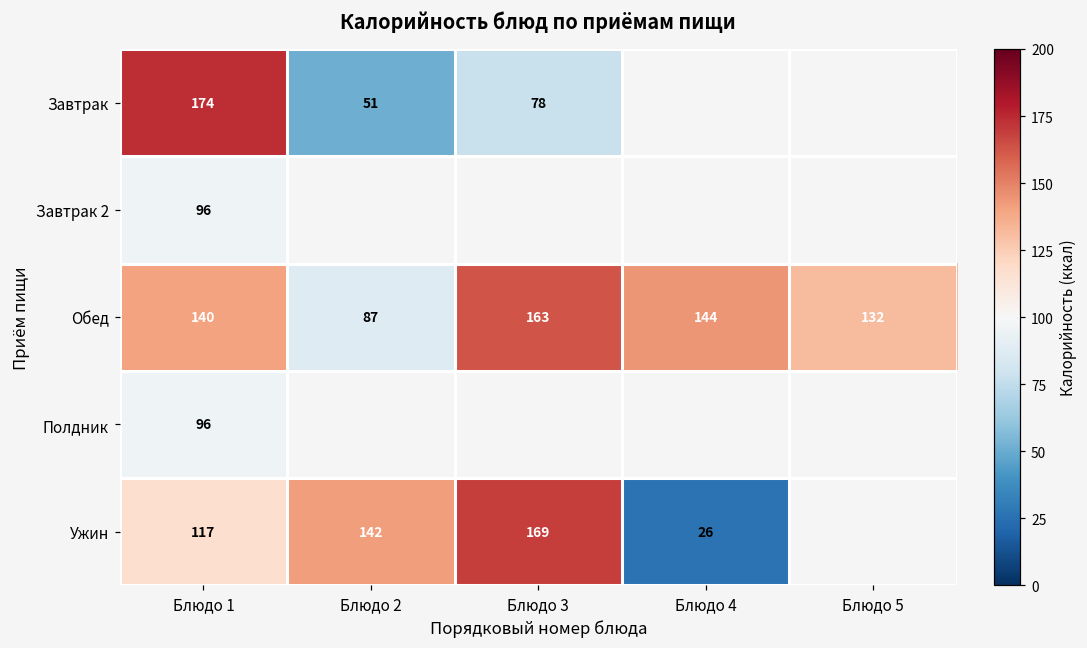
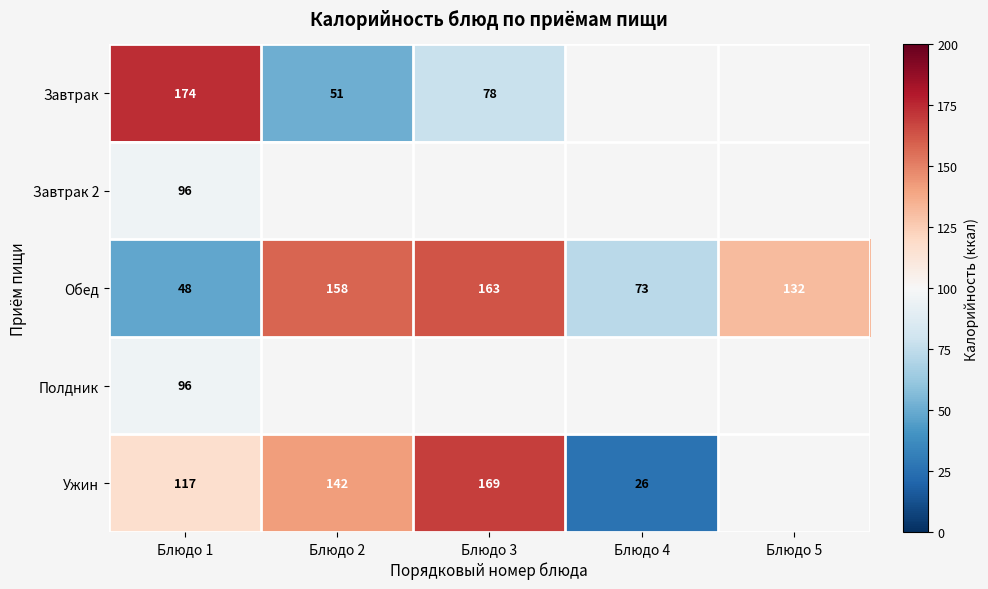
  {
    "Завтрак": {
      "Блюдо 1": 174,
      "Блюдо 2": 51,
      "Блюдо 3": 78
    },
    "Завтрак 2": {
      "Блюдо 1": 96
    },
    "Обед": {
-     "Блюдо 1": 140,
-     "Блюдо 2": 87,
+     "Блюдо 1": 48,
+     "Блюдо 2": 158,
      "Блюдо 3": 163,
-     "Блюдо 4": 144,
+     "Блюдо 4": 73,
      "Блюдо 5": 132
    },
    "Полдник": {
      "Блюдо 1": 96
    },
    "Ужин": {
      "Блюдо 1": 117,
      "Блюдо 2": 142,
      "Блюдо 3": 169,
      "Блюдо 4": 26
    }
  }
